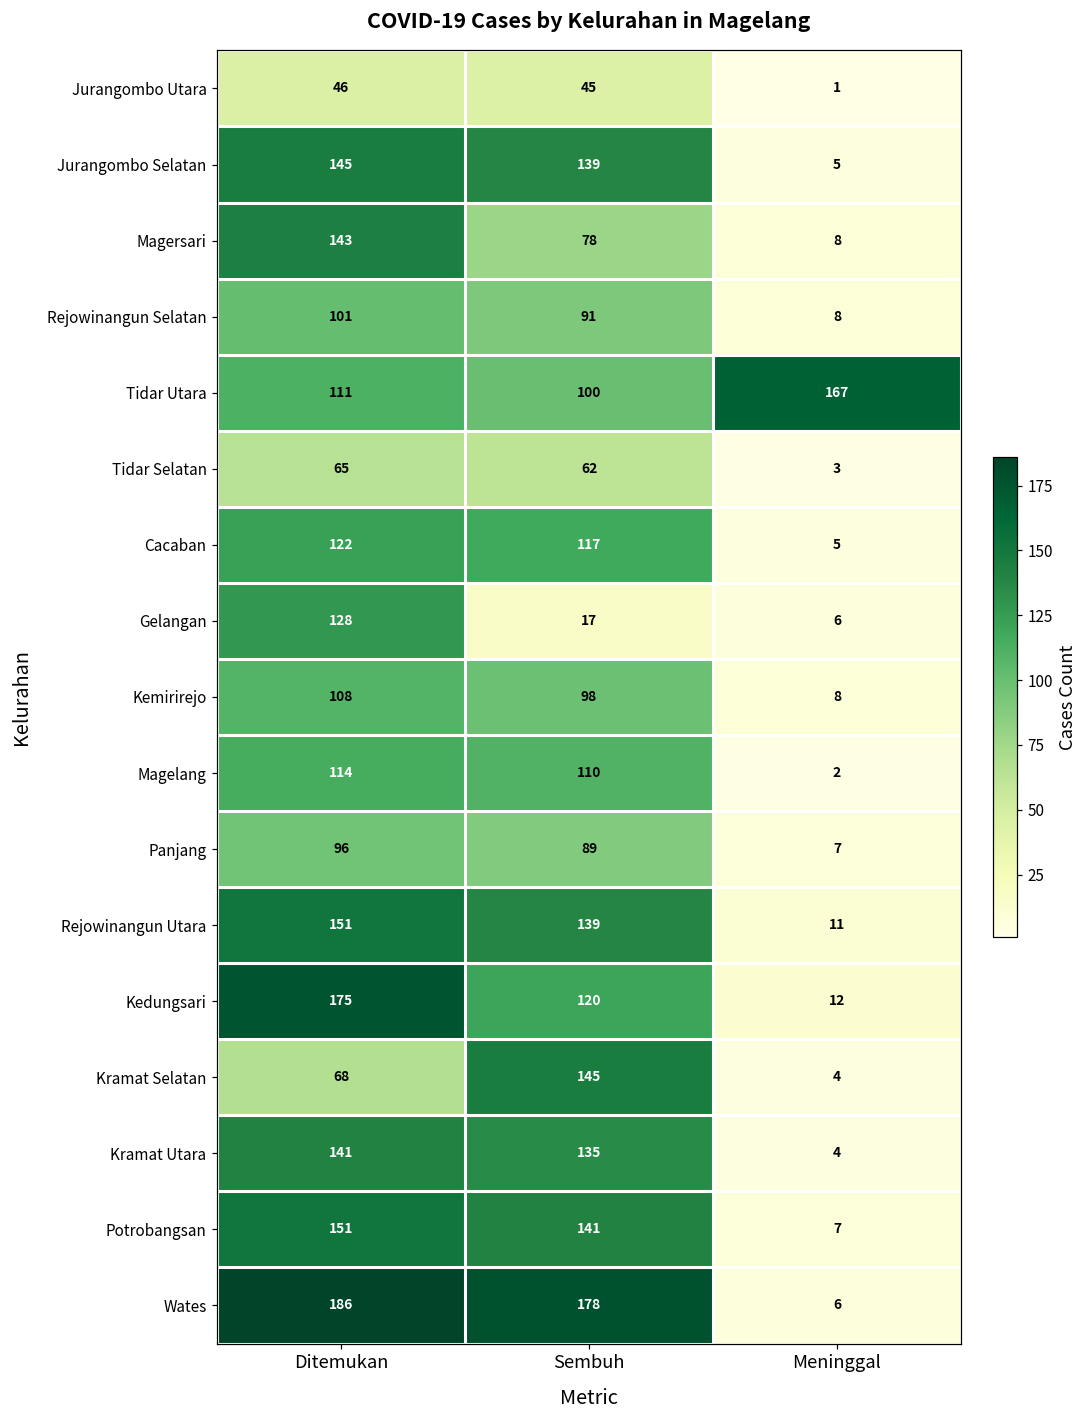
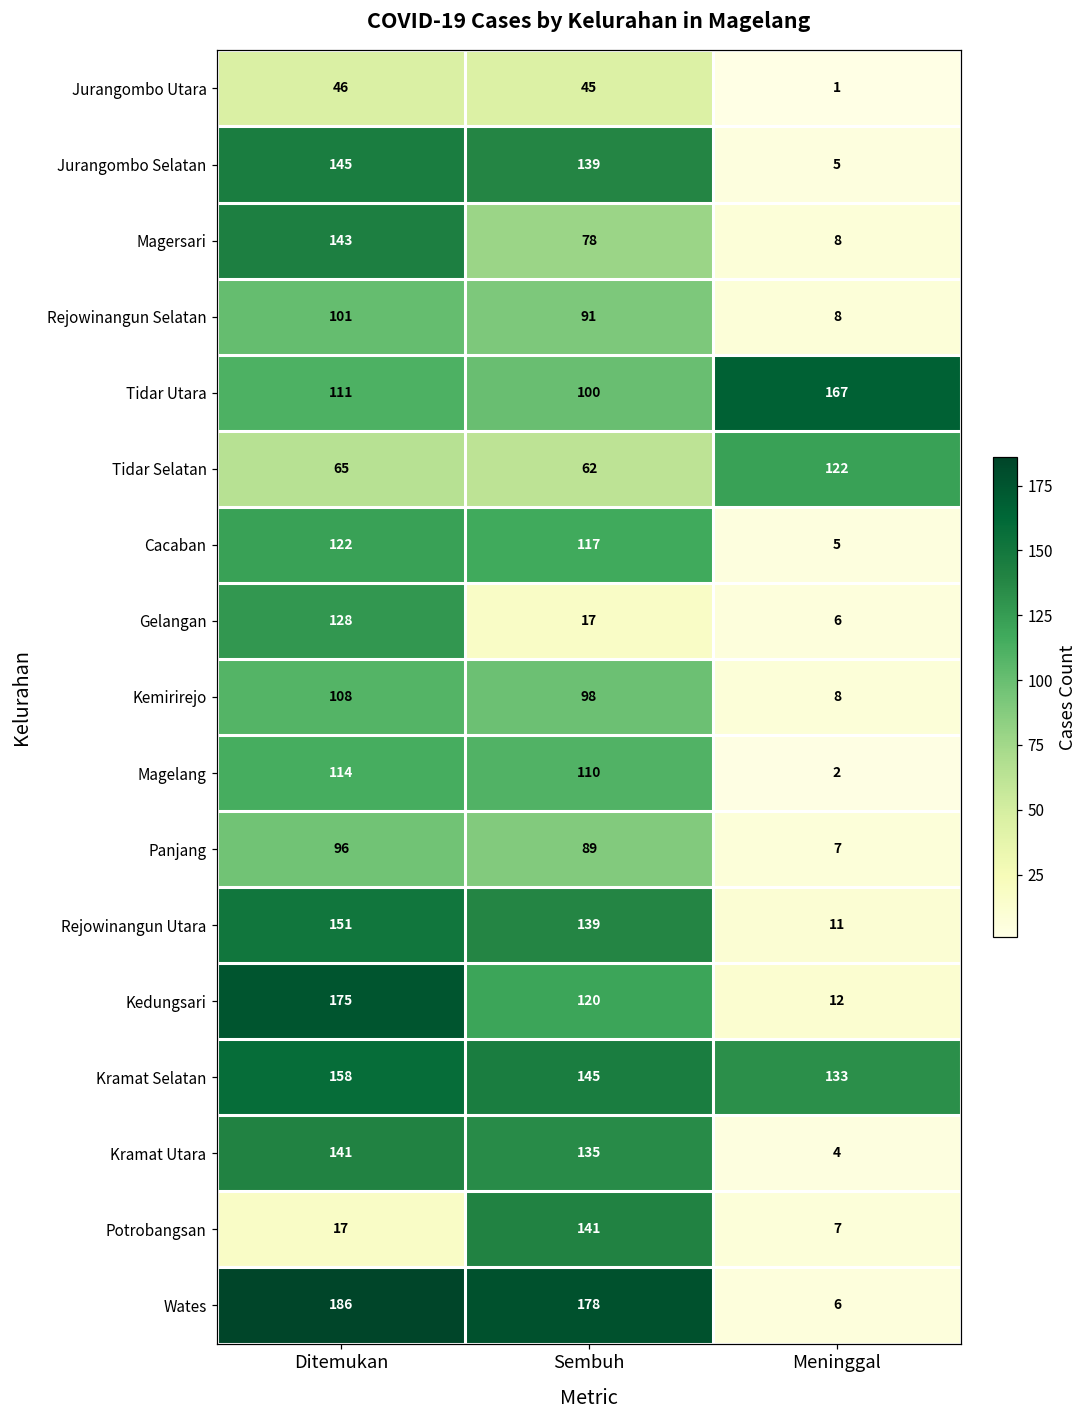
  {
    "Jurangombo Utara": {
      "Ditemukan": 46,
      "Sembuh": 45,
      "Meninggal": 1
    },
    "Jurangombo Selatan": {
      "Ditemukan": 145,
      "Sembuh": 139,
      "Meninggal": 5
    },
    "Magersari": {
      "Ditemukan": 143,
      "Sembuh": 78,
      "Meninggal": 8
    },
    "Rejowinangun Selatan": {
      "Ditemukan": 101,
      "Sembuh": 91,
      "Meninggal": 8
    },
    "Tidar Utara": {
      "Ditemukan": 111,
      "Sembuh": 100,
      "Meninggal": 167
    },
    "Tidar Selatan": {
      "Ditemukan": 65,
      "Sembuh": 62,
-     "Meninggal": 3
+     "Meninggal": 122
    },
    "Cacaban": {
      "Ditemukan": 122,
      "Sembuh": 117,
      "Meninggal": 5
    },
    "Gelangan": {
      "Ditemukan": 128,
      "Sembuh": 17,
      "Meninggal": 6
    },
    "Kemirirejo": {
      "Ditemukan": 108,
      "Sembuh": 98,
      "Meninggal": 8
    },
    "Magelang": {
      "Ditemukan": 114,
      "Sembuh": 110,
      "Meninggal": 2
    },
    "Panjang": {
      "Ditemukan": 96,
      "Sembuh": 89,
      "Meninggal": 7
    },
    "Rejowinangun Utara": {
      "Ditemukan": 151,
      "Sembuh": 139,
      "Meninggal": 11
    },
    "Kedungsari": {
      "Ditemukan": 175,
      "Sembuh": 120,
      "Meninggal": 12
    },
    "Kramat Selatan": {
-     "Ditemukan": 68,
+     "Ditemukan": 158,
      "Sembuh": 145,
-     "Meninggal": 4
+     "Meninggal": 133
    },
    "Kramat Utara": {
      "Ditemukan": 141,
      "Sembuh": 135,
      "Meninggal": 4
    },
    "Potrobangsan": {
-     "Ditemukan": 151,
+     "Ditemukan": 17,
      "Sembuh": 141,
      "Meninggal": 7
    },
    "Wates": {
      "Ditemukan": 186,
      "Sembuh": 178,
      "Meninggal": 6
    }
  }
